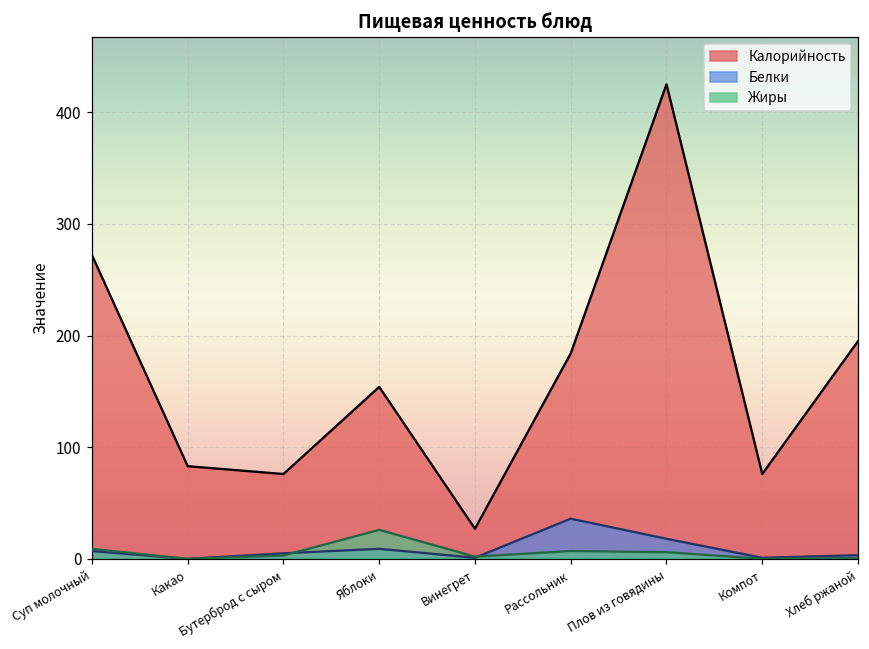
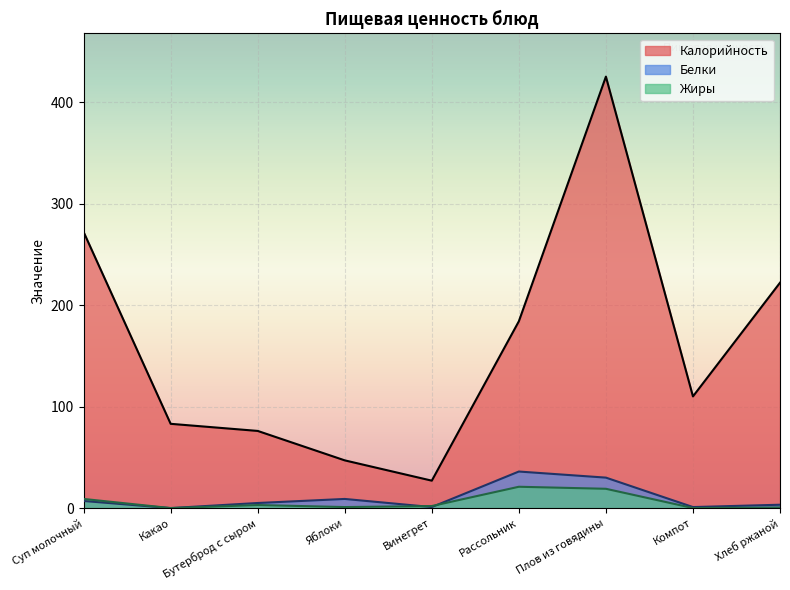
  {
    "Калорийность": {
      "Суп молочный": 272,
      "Какао": 83,
      "Бутерброд с сыром": 76,
-     "Яблоки": 154,
+     "Яблоки": 47,
      "Винегрет": 27,
      "Рассольник": 184,
      "Плов из говядины": 425,
-     "Компот": 76,
-     "Хлеб ржаной": 195
+     "Компот": 110,
+     "Хлеб ржаной": 222
    },
    "Белки": {
      "Яблоки": 9,
      "Рассольник": 36,
-     "Плов из говядины": 18,
+     "Плов из говядины": 30,
      "Хлеб ржаной": 3
    },
    "Жиры": {
-     "Яблоки": 26,
-     "Рассольник": 7,
-     "Плов из говядины": 6,
+     "Яблоки": 1,
+     "Рассольник": 21,
+     "Плов из говядины": 19,
      "Хлеб ржаной": 1
    }
  }
